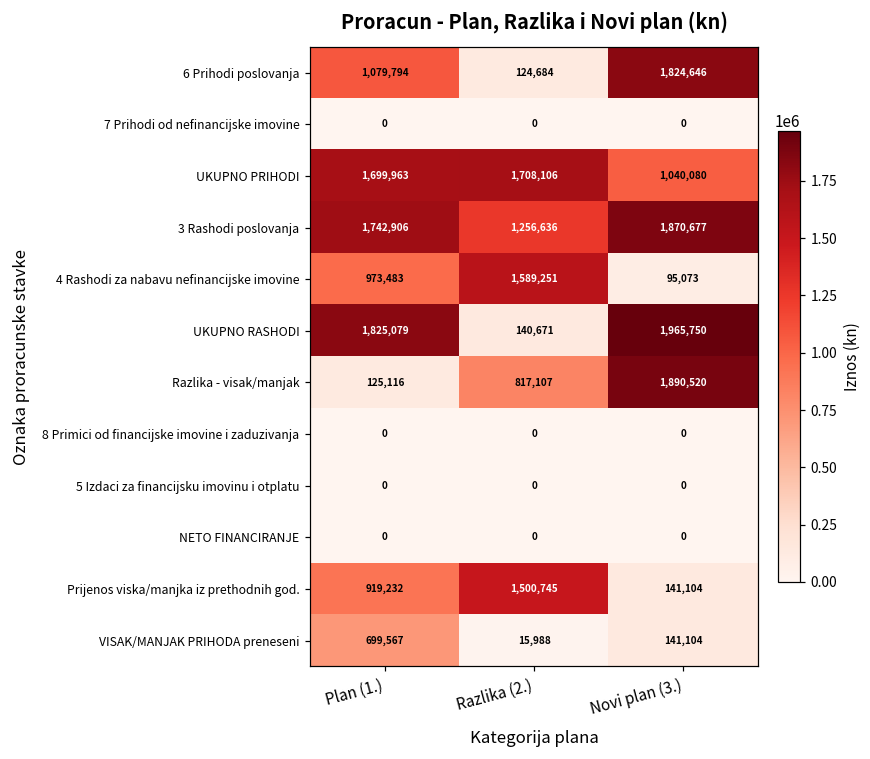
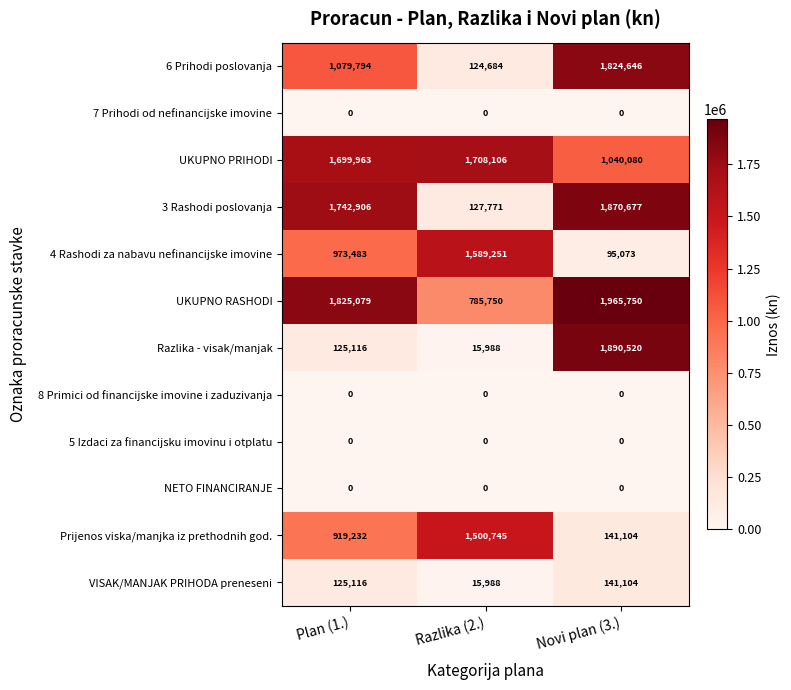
  {
    "6 Prihodi poslovanja": {
      "Plan (1.)": "1,079,794",
      "Razlika (2.)": "124,684",
      "Novi plan (3.)": "1,824,646"
    },
    "7 Prihodi od nefinancijske imovine": {
      "Plan (1.)": "0",
      "Razlika (2.)": "0",
      "Novi plan (3.)": "0"
    },
    "UKUPNO PRIHODI": {
      "Plan (1.)": "1,699,963",
      "Razlika (2.)": "1,708,106",
      "Novi plan (3.)": "1,040,080"
    },
    "3 Rashodi poslovanja": {
      "Plan (1.)": "1,742,906",
-     "Razlika (2.)": "1,256,636",
+     "Razlika (2.)": "127,771",
      "Novi plan (3.)": "1,870,677"
    },
    "4 Rashodi za nabavu nefinancijske imovine": {
      "Plan (1.)": "973,483",
      "Razlika (2.)": "1,589,251",
      "Novi plan (3.)": "95,073"
    },
    "UKUPNO RASHODI": {
      "Plan (1.)": "1,825,079",
-     "Razlika (2.)": "140,671",
+     "Razlika (2.)": "785,750",
      "Novi plan (3.)": "1,965,750"
    },
    "Razlika - visak/manjak": {
      "Plan (1.)": "125,116",
-     "Razlika (2.)": "817,107",
+     "Razlika (2.)": "15,988",
      "Novi plan (3.)": "1,890,520"
    },
    "8 Primici od financijske imovine i zaduzivanja": {
      "Plan (1.)": "0",
      "Razlika (2.)": "0",
      "Novi plan (3.)": "0"
    },
    "5 Izdaci za financijsku imovinu i otplatu": {
      "Plan (1.)": "0",
      "Razlika (2.)": "0",
      "Novi plan (3.)": "0"
    },
    "NETO FINANCIRANJE": {
      "Plan (1.)": "0",
      "Razlika (2.)": "0",
      "Novi plan (3.)": "0"
    },
    "Prijenos viska/manjka iz prethodnih god.": {
      "Plan (1.)": "919,232",
      "Razlika (2.)": "1,500,745",
      "Novi plan (3.)": "141,104"
    },
    "VISAK/MANJAK PRIHODA preneseni": {
-     "Plan (1.)": "699,567",
+     "Plan (1.)": "125,116",
      "Razlika (2.)": "15,988",
      "Novi plan (3.)": "141,104"
    }
  }
